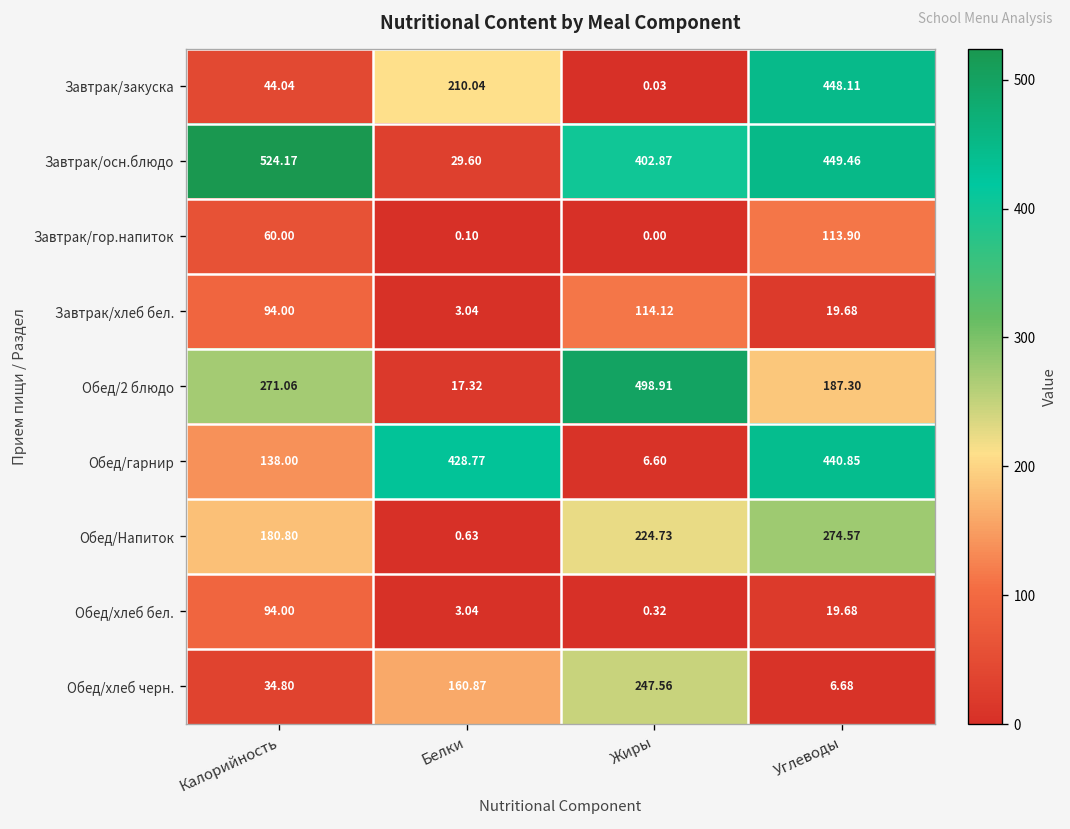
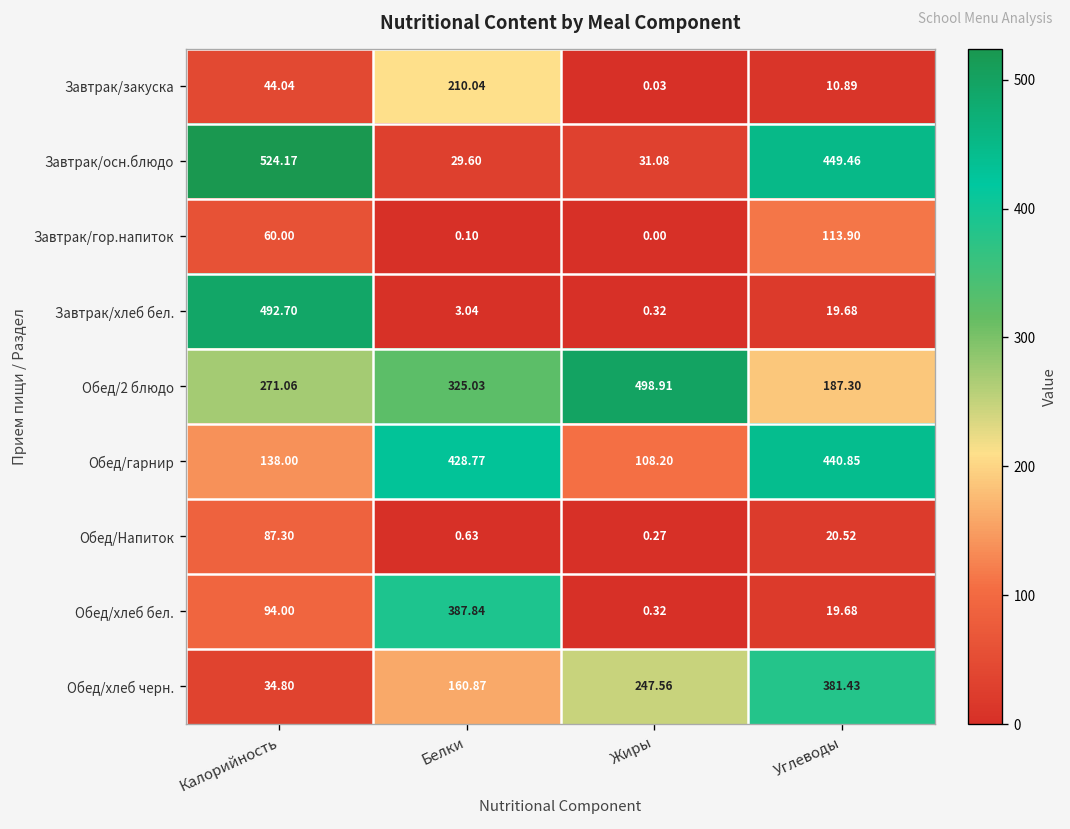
  {
    "Завтрак/закуска": {
      "Калорийность": 44.04,
      "Белки": 210.04,
      "Жиры": 0.03,
-     "Углеводы": 448.11
+     "Углеводы": 10.89
    },
    "Завтрак/осн.блюдо": {
      "Калорийность": 524.17,
      "Белки": 29.60,
-     "Жиры": 402.87,
+     "Жиры": 31.08,
      "Углеводы": 449.46
    },
    "Завтрак/гор.напиток": {
      "Калорийность": 60.00,
      "Белки": 0.10,
      "Жиры": 0.00,
      "Углеводы": 113.90
    },
    "Завтрак/хлеб бел.": {
-     "Калорийность": 94.00,
+     "Калорийность": 492.70,
      "Белки": 3.04,
-     "Жиры": 114.12,
+     "Жиры": 0.32,
      "Углеводы": 19.68
    },
    "Обед/2 блюдо": {
      "Калорийность": 271.06,
-     "Белки": 17.32,
+     "Белки": 325.03,
      "Жиры": 498.91,
      "Углеводы": 187.30
    },
    "Обед/гарнир": {
      "Калорийность": 138.00,
      "Белки": 428.77,
-     "Жиры": 6.60,
+     "Жиры": 108.20,
      "Углеводы": 440.85
    },
    "Обед/Напиток": {
-     "Калорийность": 180.80,
+     "Калорийность": 87.30,
      "Белки": 0.63,
-     "Жиры": 224.73,
-     "Углеводы": 274.57
+     "Жиры": 0.27,
+     "Углеводы": 20.52
    },
    "Обед/хлеб бел.": {
      "Калорийность": 94.00,
-     "Белки": 3.04,
+     "Белки": 387.84,
      "Жиры": 0.32,
      "Углеводы": 19.68
    },
    "Обед/хлеб черн.": {
      "Калорийность": 34.80,
      "Белки": 160.87,
      "Жиры": 247.56,
-     "Углеводы": 6.68
+     "Углеводы": 381.43
    }
  }
